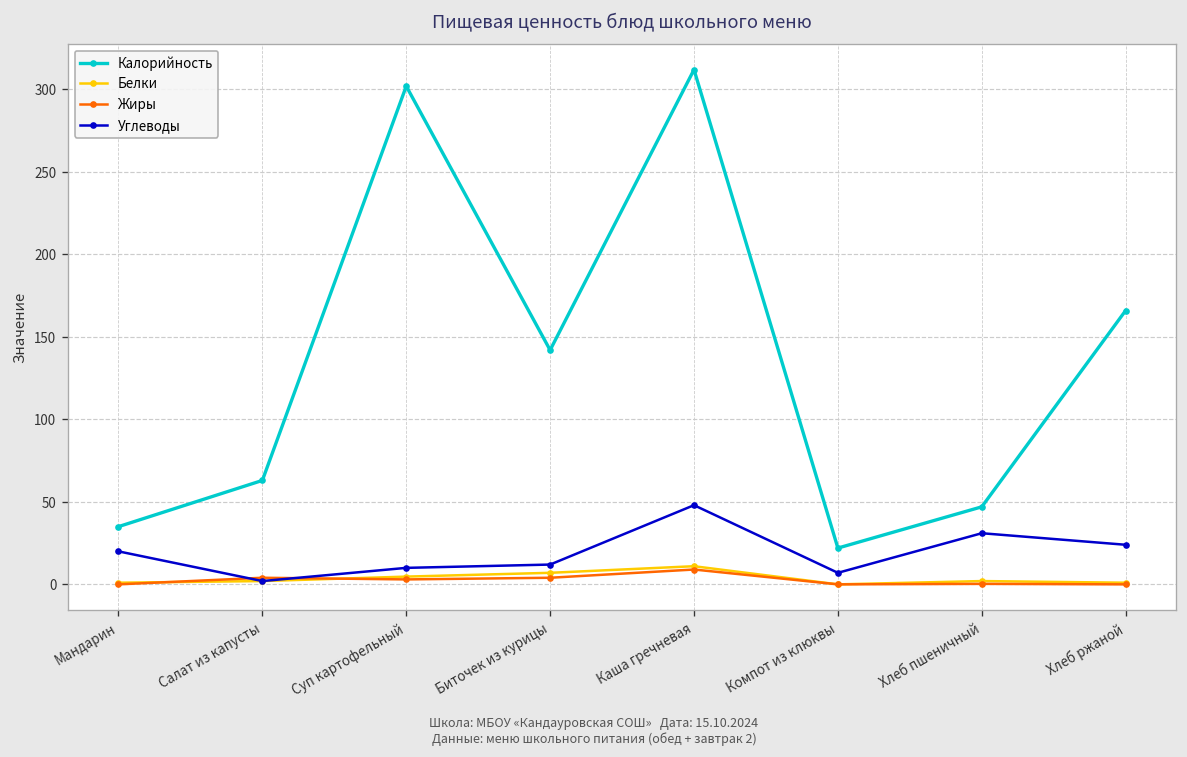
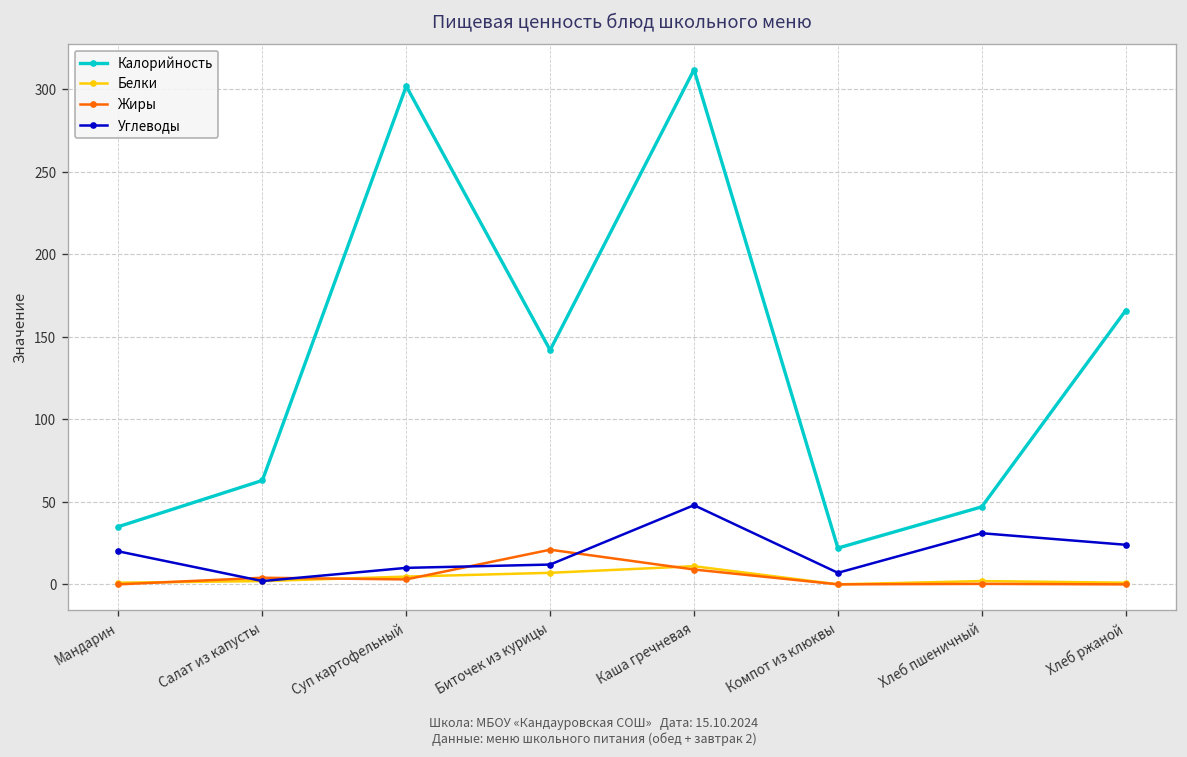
  {
    "Калорийность": {
      "Мандарин": 35,
      "Салат из капусты": 63,
      "Суп картофельный": 302,
      "Биточек из курицы": 142,
      "Каша гречневая": 312,
      "Компот из клюквы": 22,
      "Хлеб пшеничный": 47,
      "Хлеб ржаной": 166
    },
    "Белки": {
      "Биточек из курицы": 7,
      "Каша гречневая": 11
    },
    "Жиры": {
      "Салат из капусты": 4,
-     "Биточек из курицы": 4,
+     "Биточек из курицы": 21,
      "Каша гречневая": 9
    },
    "Углеводы": {
      "Мандарин": 20,
      "Суп картофельный": 10,
      "Биточек из курицы": 12,
      "Каша гречневая": 48,
      "Компот из клюквы": 7,
      "Хлеб пшеничный": 31,
      "Хлеб ржаной": 24
    }
  }
